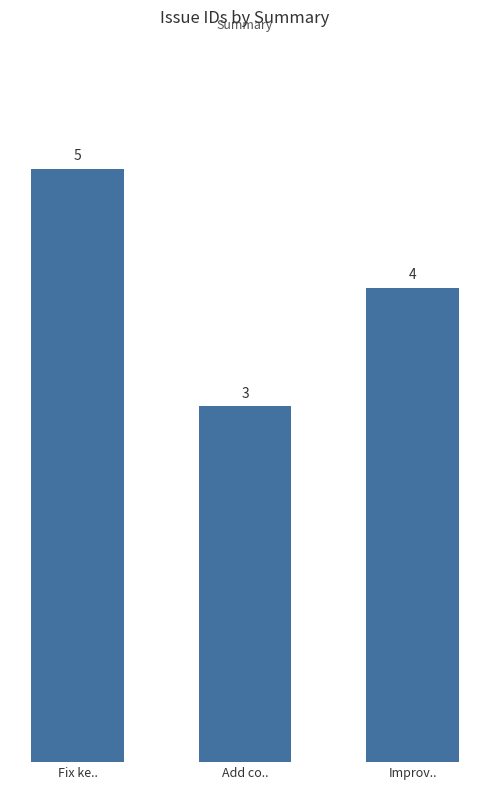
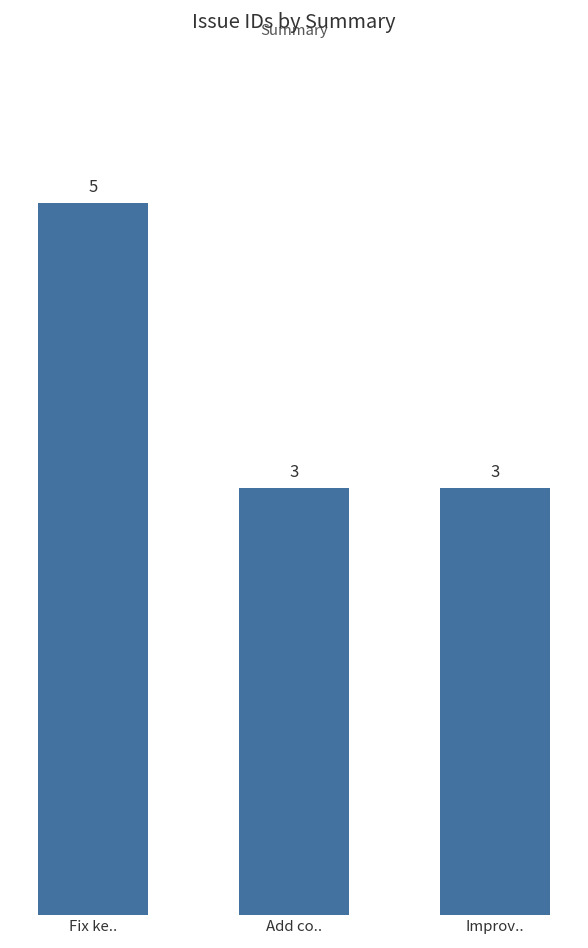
  {
    "Fix ke..": 5,
    "Add co..": 3,
-   "Improv..": 4
+   "Improv..": 3
  }
